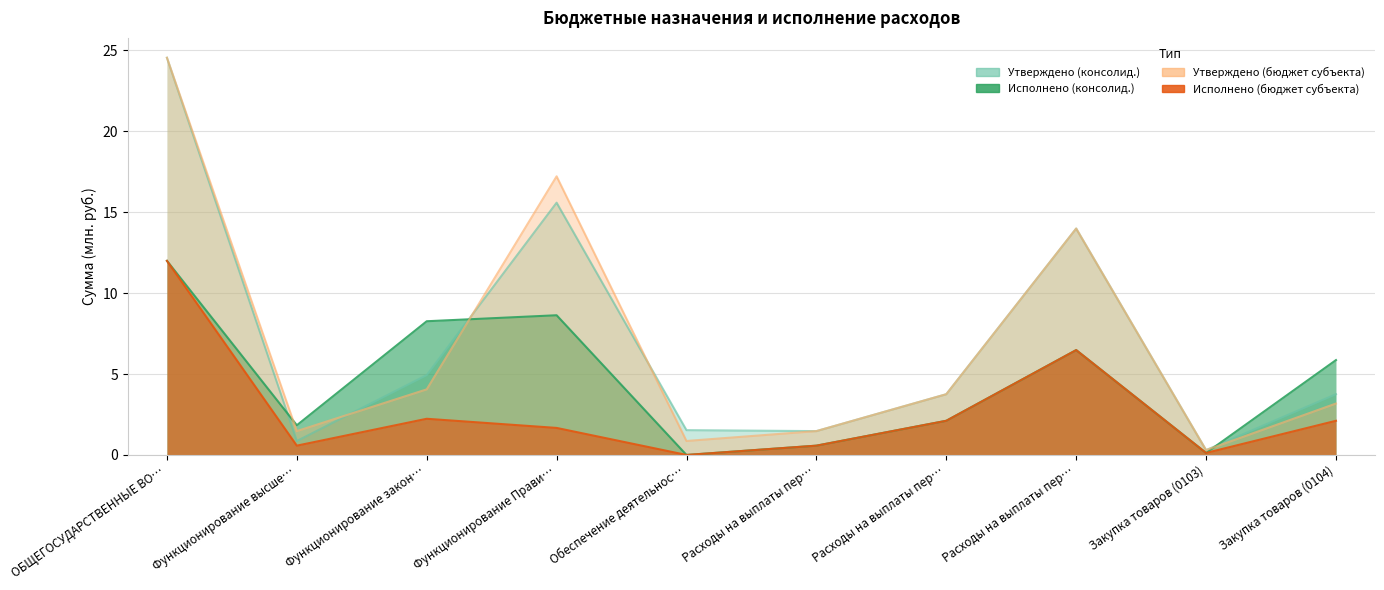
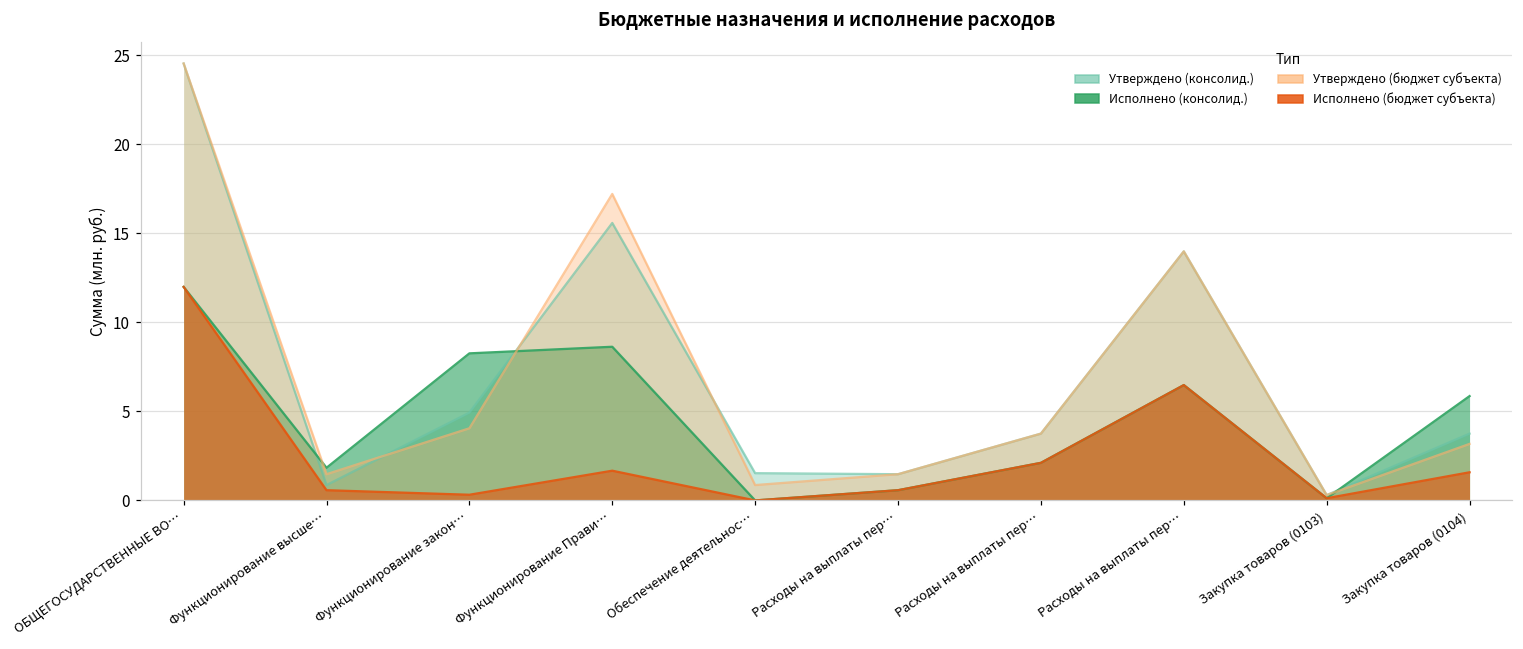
  {
    "Утверждено (консолид.)": {
      "Функционирование высше…": 0.9,
      "Функционирование закон…": 4.9,
      "Функционирование Прави…": 15.6,
      "Обеспечение деятельнос…": 1.5,
      "Закупка товаров (0104)": 3.8
    },
    "Исполнено (консолид.)": {
      "Функционирование высше…": 1.8,
      "Функционирование закон…": 8.3,
      "Функционирование Прави…": 8.6,
      "Закупка товаров (0104)": 5.9
    },
    "Утверждено (бюджет субъекта)": {
      "Функционирование высше…": 1.5,
      "Функционирование закон…": 4.1,
      "Функционирование Прави…": 17.2,
      "Обеспечение деятельнос…": 0.9,
      "Закупка товаров (0104)": 3.2
    },
    "Исполнено (бюджет субъекта)": {
      "Функционирование высше…": 0.6,
-     "Функционирование закон…": 2.2,
+     "Функционирование закон…": 0.3,
      "Функционирование Прави…": 1.7,
-     "Закупка товаров (0104)": 2.1
+     "Закупка товаров (0104)": 1.6
    }
  }
